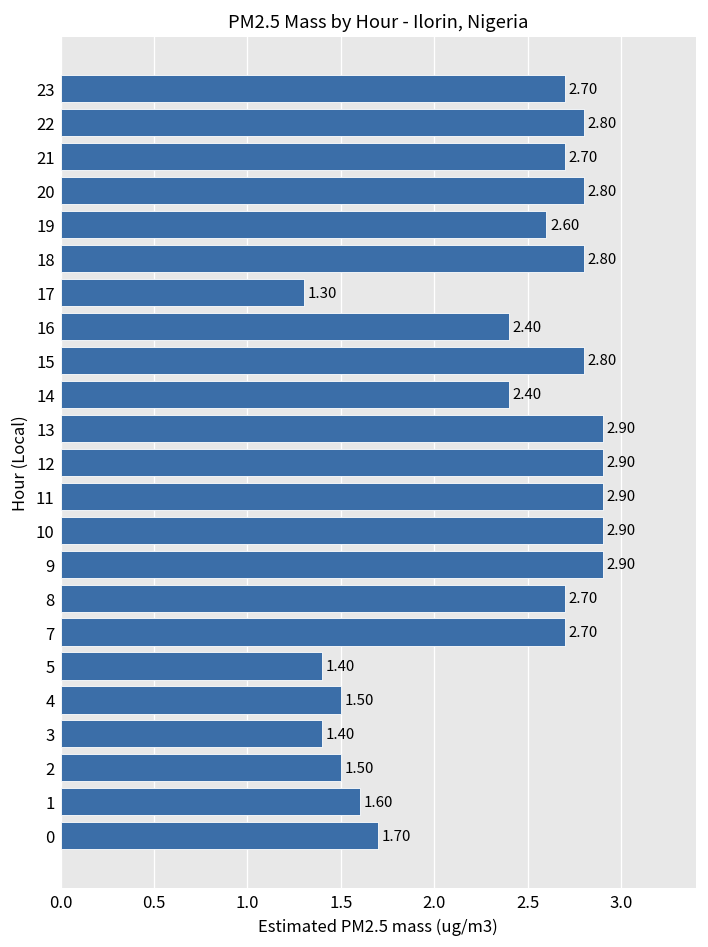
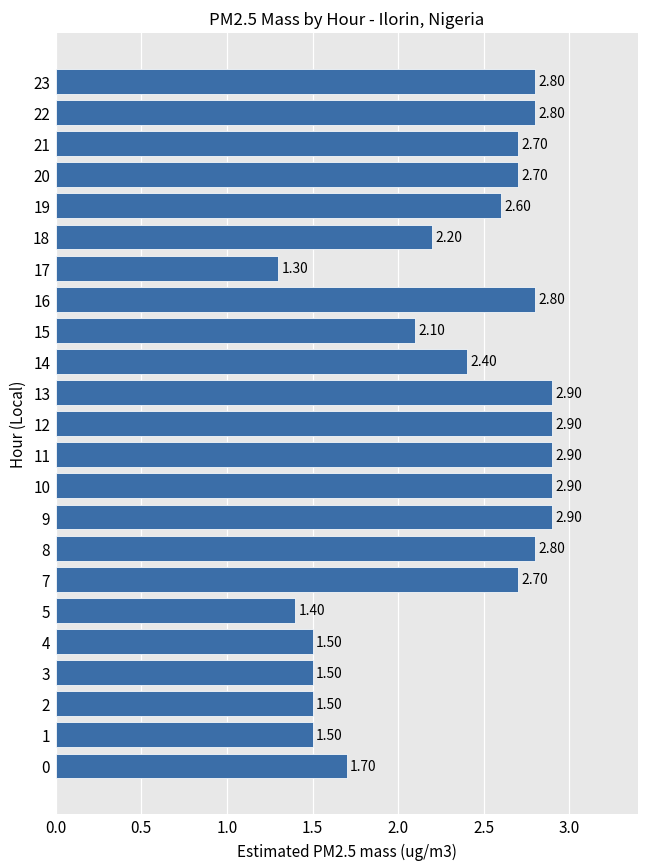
  {
-   "23": 2.70,
+   "23": 2.80,
    "22": 2.80,
    "21": 2.70,
-   "20": 2.80,
+   "20": 2.70,
    "19": 2.60,
-   "18": 2.80,
+   "18": 2.20,
    "17": 1.30,
-   "16": 2.40,
-   "15": 2.80,
+   "16": 2.80,
+   "15": 2.10,
    "14": 2.40,
    "13": 2.90,
    "12": 2.90,
    "11": 2.90,
    "10": 2.90,
    "9": 2.90,
-   "8": 2.70,
+   "8": 2.80,
    "7": 2.70,
    "5": 1.40,
    "4": 1.50,
-   "3": 1.40,
+   "3": 1.50,
    "2": 1.50,
-   "1": 1.60,
+   "1": 1.50,
    "0": 1.70
  }
